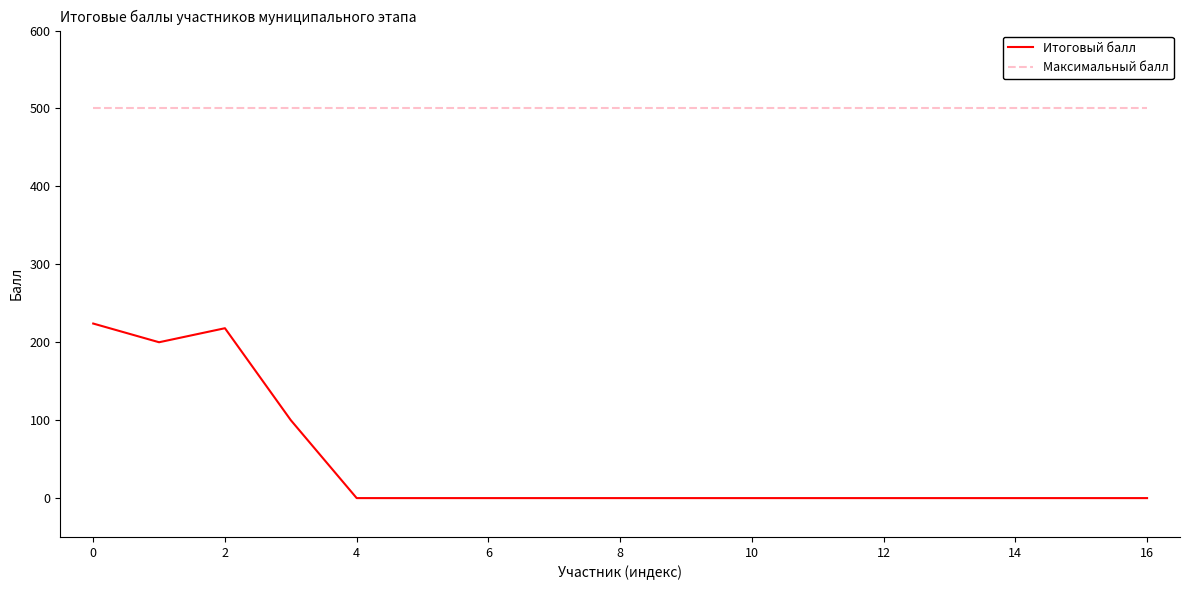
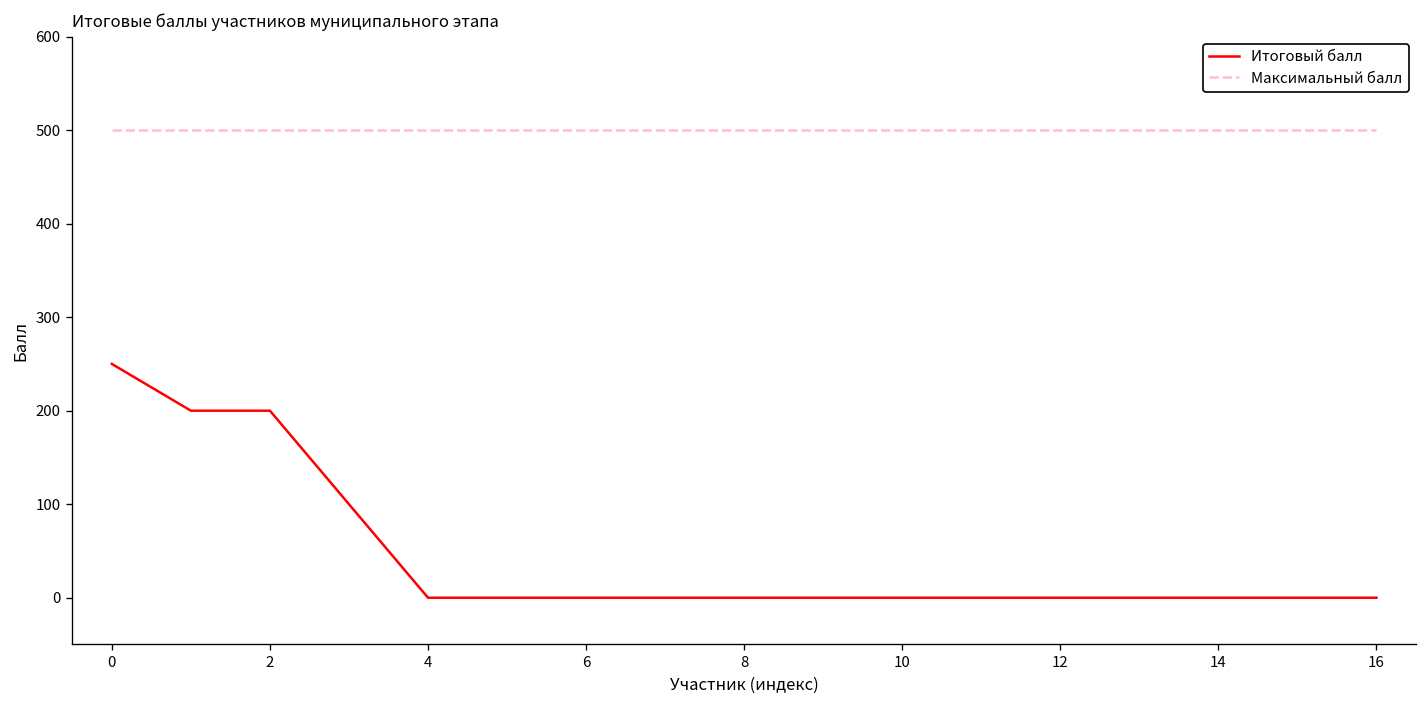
  {
    "Итоговый балл": {
-     "0": 220,
-     "2": 220,
+     "0": 250,
+     "2": 200,
      "4": 0,
      "6": 0,
      "8": 0,
      "10": 0,
      "12": 0,
      "14": 0,
      "16": 0
    },
    "Максимальный балл": {
      "0": 500,
      "2": 500,
      "4": 500,
      "6": 500,
      "8": 500,
      "10": 500,
      "12": 500,
      "14": 500,
      "16": 500
    }
  }
